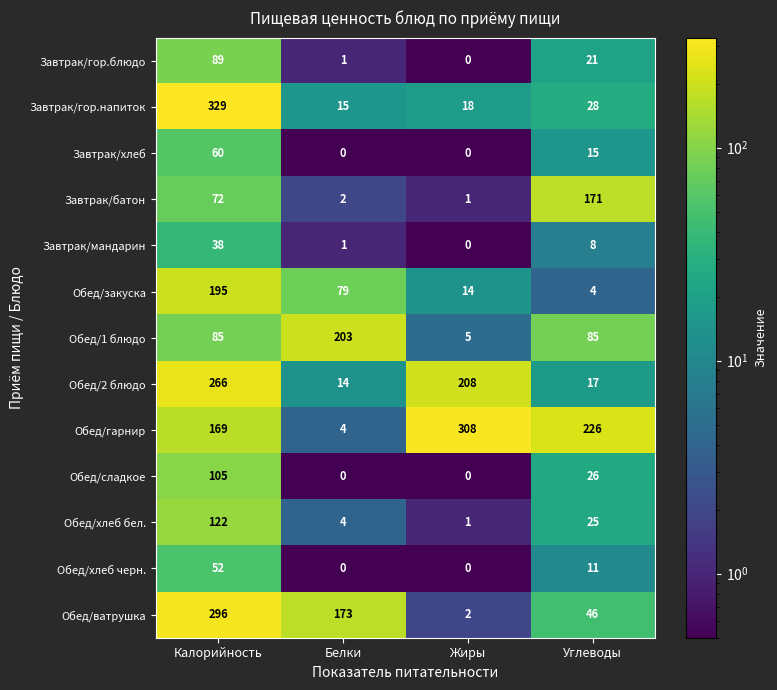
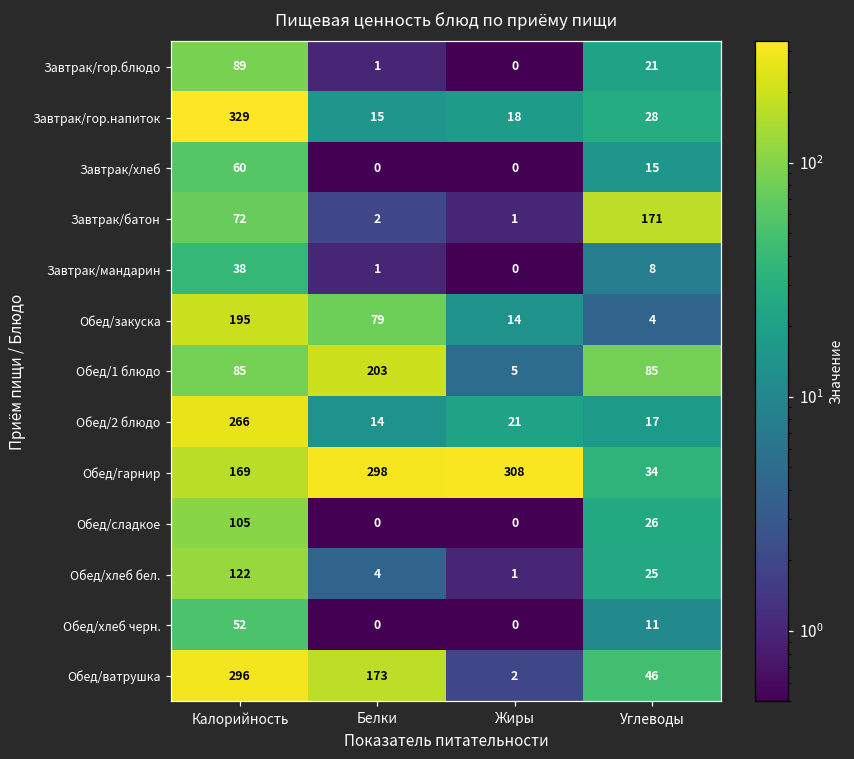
  {
    "Завтрак/гор.блюдо": {
      "Калорийность": 89,
      "Белки": 1,
      "Жиры": 0,
      "Углеводы": 21
    },
    "Завтрак/гор.напиток": {
      "Калорийность": 329,
      "Белки": 15,
      "Жиры": 18,
      "Углеводы": 28
    },
    "Завтрак/хлеб": {
      "Калорийность": 60,
      "Белки": 0,
      "Жиры": 0,
      "Углеводы": 15
    },
    "Завтрак/батон": {
      "Калорийность": 72,
      "Белки": 2,
      "Жиры": 1,
      "Углеводы": 171
    },
    "Завтрак/мандарин": {
      "Калорийность": 38,
      "Белки": 1,
      "Жиры": 0,
      "Углеводы": 8
    },
    "Обед/закуска": {
      "Калорийность": 195,
      "Белки": 79,
      "Жиры": 14,
      "Углеводы": 4
    },
    "Обед/1 блюдо": {
      "Калорийность": 85,
      "Белки": 203,
      "Жиры": 5,
      "Углеводы": 85
    },
    "Обед/2 блюдо": {
      "Калорийность": 266,
      "Белки": 14,
-     "Жиры": 208,
+     "Жиры": 21,
      "Углеводы": 17
    },
    "Обед/гарнир": {
      "Калорийность": 169,
-     "Белки": 4,
+     "Белки": 298,
      "Жиры": 308,
-     "Углеводы": 226
+     "Углеводы": 34
    },
    "Обед/сладкое": {
      "Калорийность": 105,
      "Белки": 0,
      "Жиры": 0,
      "Углеводы": 26
    },
    "Обед/хлеб бел.": {
      "Калорийность": 122,
      "Белки": 4,
      "Жиры": 1,
      "Углеводы": 25
    },
    "Обед/хлеб черн.": {
      "Калорийность": 52,
      "Белки": 0,
      "Жиры": 0,
      "Углеводы": 11
    },
    "Обед/ватрушка": {
      "Калорийность": 296,
      "Белки": 173,
      "Жиры": 2,
      "Углеводы": 46
    }
  }
